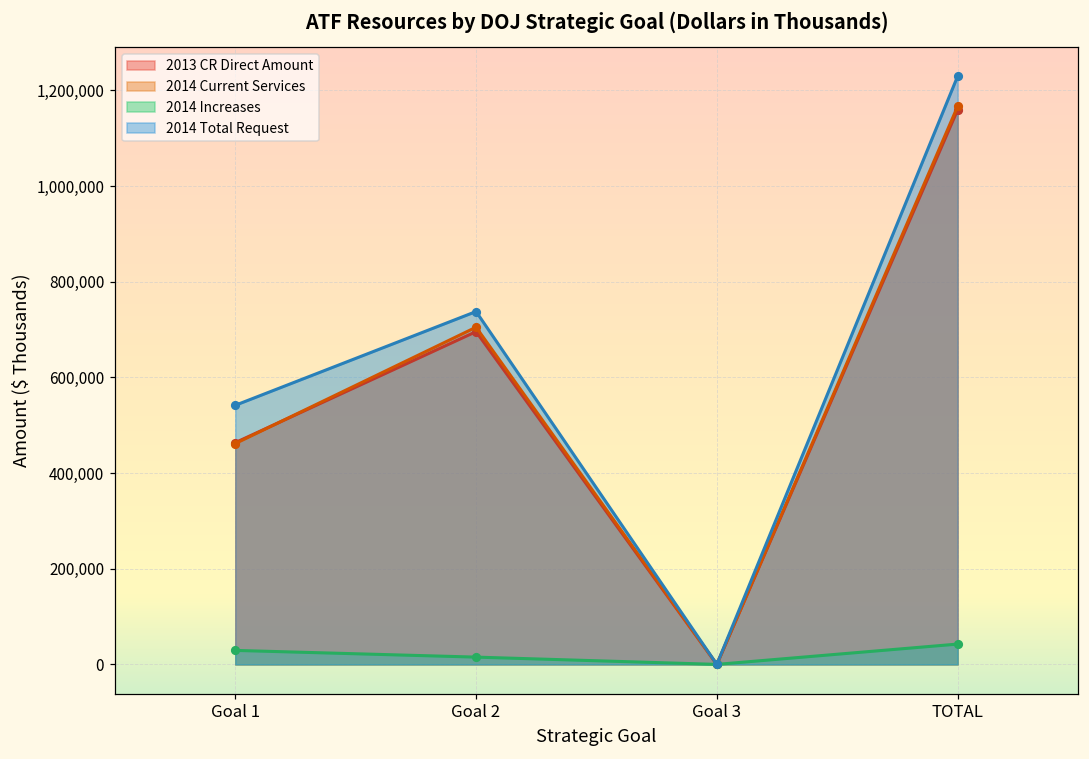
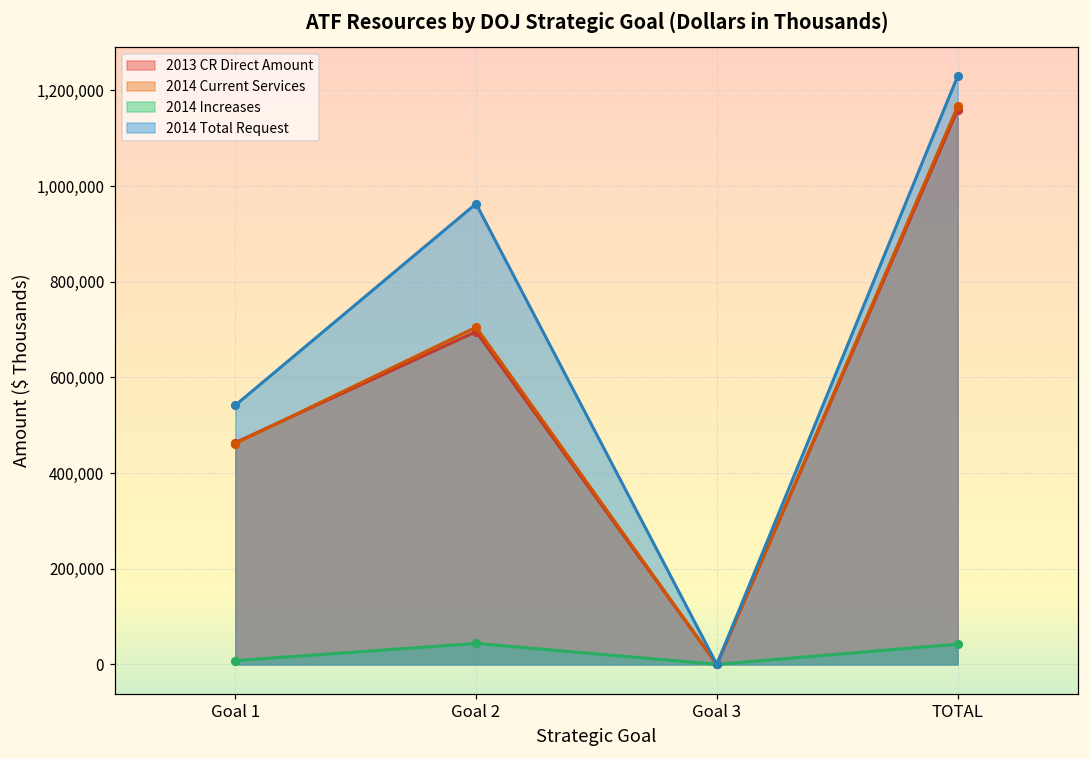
  {
    "2014 Increases": {
-     "Goal 1": "30,000",
-     "Goal 2": "20,000",
+     "Goal 1": "10,000",
+     "Goal 2": "40,000",
      "TOTAL": "40,000"
    },
    "2014 Total Request": {
      "Goal 1": "540,000",
-     "Goal 2": "740,000",
+     "Goal 2": "960,000",
      "TOTAL": "1,230,000"
    }
  }
